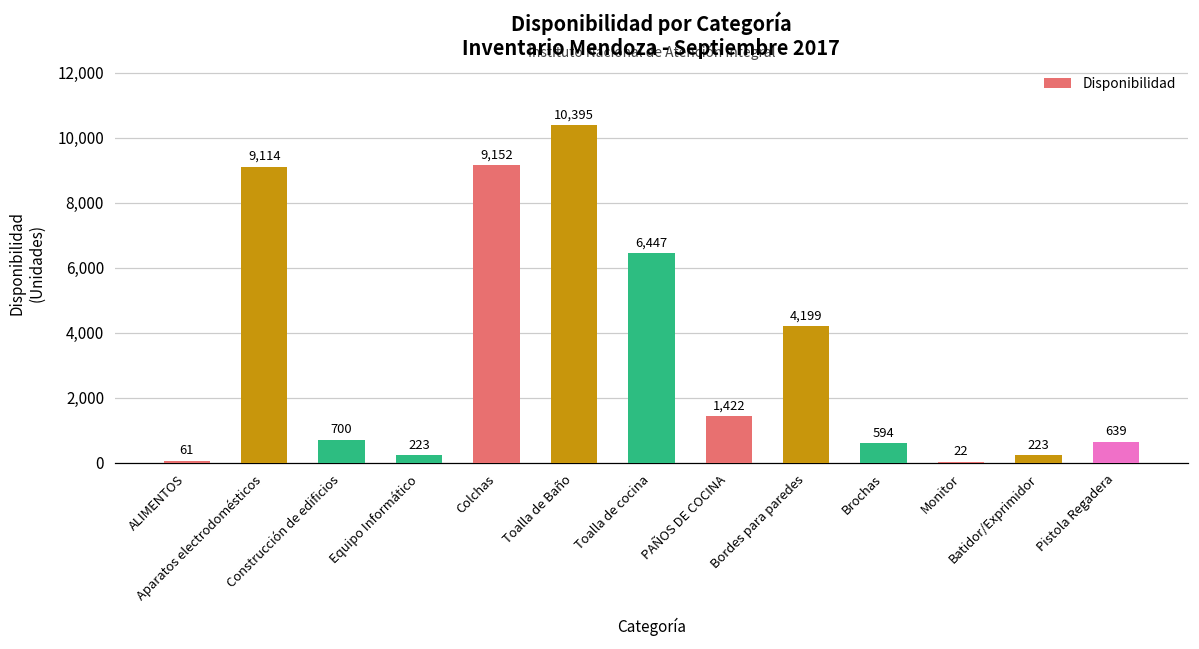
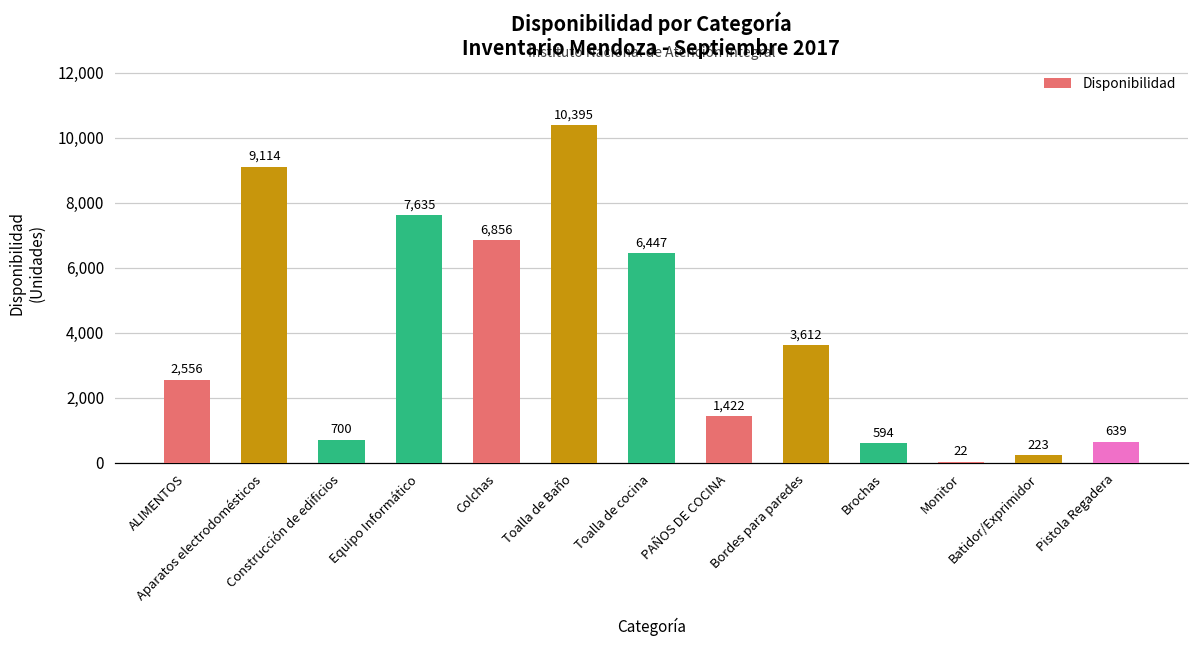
  {
-   "ALIMENTOS": "61",
+   "ALIMENTOS": "2,556",
    "Aparatos electrodomésticos": "9,114",
    "Construcción de edificios": "700",
-   "Equipo Informático": "223",
-   "Colchas": "9,152",
+   "Equipo Informático": "7,635",
+   "Colchas": "6,856",
    "Toalla de Baño": "10,395",
    "Toalla de cocina": "6,447",
    "PAÑOS DE COCINA": "1,422",
-   "Bordes para paredes": "4,199",
+   "Bordes para paredes": "3,612",
    "Brochas": "594",
    "Monitor": "22",
    "Batidor/Exprimidor": "223",
    "Pistola Regadera": "639"
  }
